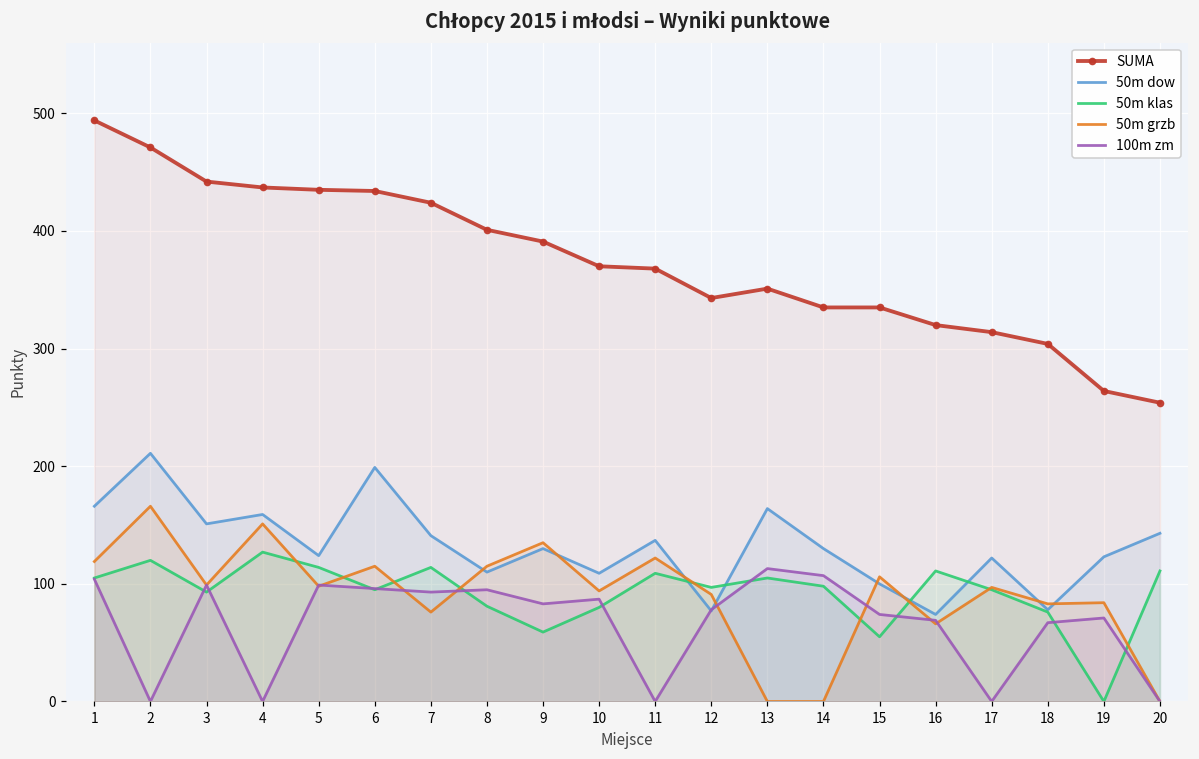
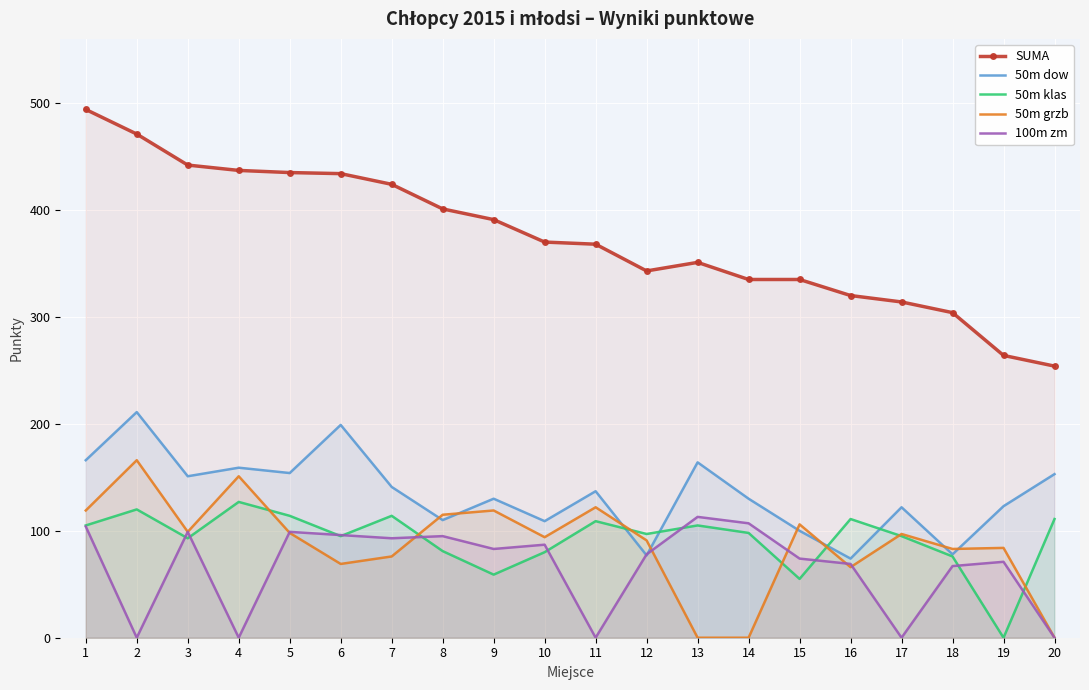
  {
    "SUMA": {
      "1": 494,
      "2": 471,
      "3": 442,
      "4": 437,
      "5": 435,
      "6": 434,
      "7": 424,
      "8": 401,
      "9": 391,
      "10": 370,
      "11": 368,
      "12": 343,
      "13": 351,
      "14": 335,
      "15": 335,
      "16": 320,
      "17": 314,
      "18": 304,
      "19": 264,
      "20": 254
    },
    "50m dow": {
      "1": 166,
      "2": 211,
      "3": 151,
      "4": 159,
-     "5": 124,
+     "5": 154,
      "6": 199,
      "7": 141,
      "8": 110,
      "9": 130,
      "10": 109,
      "11": 137,
      "13": 164,
      "14": 130,
      "15": 100,
      "16": 74,
      "17": 122,
      "19": 123,
-     "20": 143
+     "20": 153
    },
    "50m klas": {
      "2": 120,
      "3": 93,
      "4": 127,
      "5": 114,
      "7": 114,
      "8": 81,
      "9": 59,
      "10": 80,
      "11": 109,
      "12": 97,
      "13": 105,
      "14": 98,
      "15": 55,
      "16": 111,
      "19": 0,
      "20": 111
    },
    "50m grzb": {
      "1": 119,
      "2": 166,
      "4": 151,
-     "6": 115,
+     "6": 69,
      "7": 76,
      "8": 115,
-     "9": 135,
+     "9": 119,
      "10": 94,
      "11": 122,
      "12": 91,
      "13": 0,
      "14": 0,
      "15": 106,
      "16": 66,
      "18": 83,
      "19": 84
    },
    "100m zm": {
      "2": 0,
      "4": 0,
      "7": 93,
      "8": 95,
      "9": 83,
      "10": 87,
      "11": 0,
      "13": 113,
      "14": 107,
      "15": 74,
      "16": 69,
      "17": 0,
      "18": 67,
      "19": 71
    }
  }
